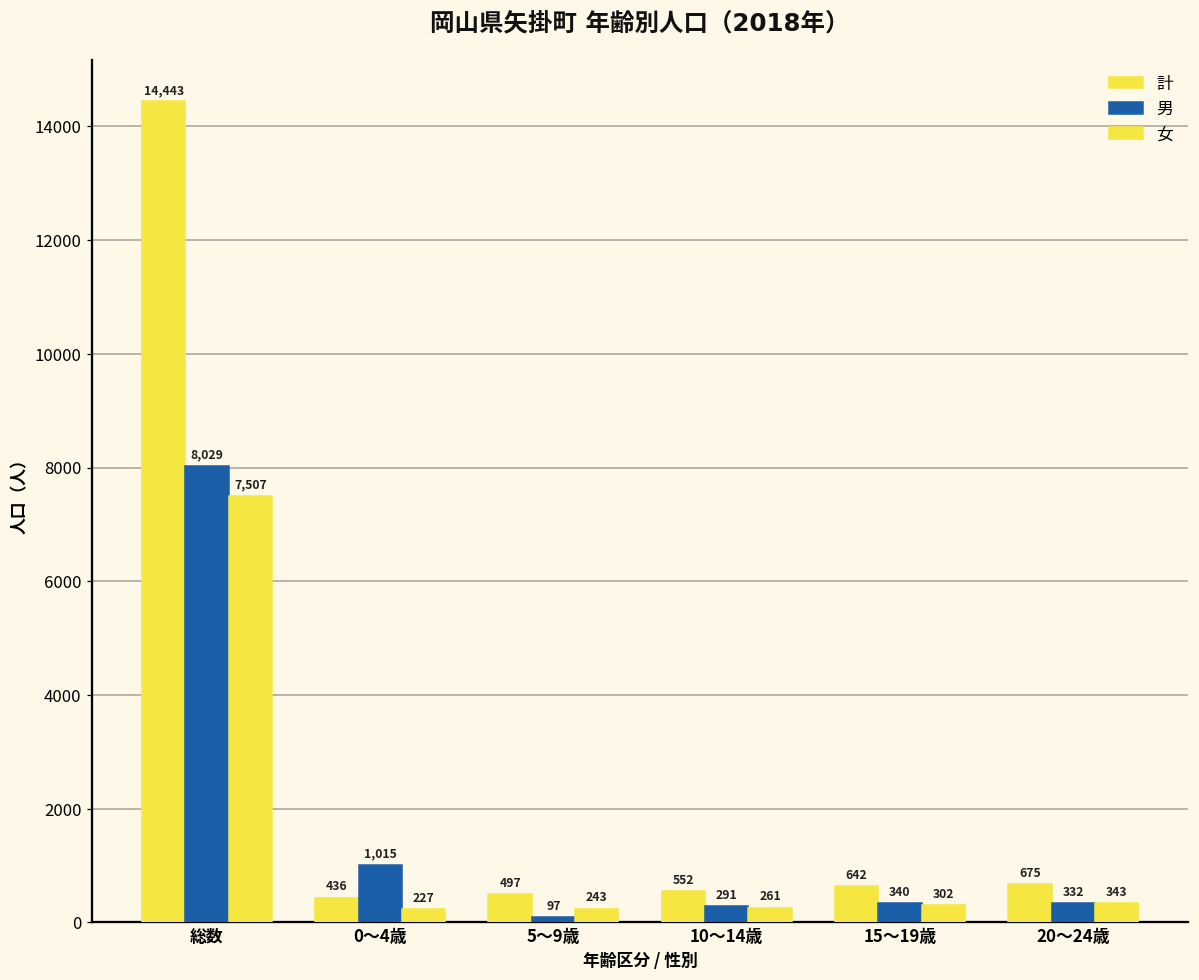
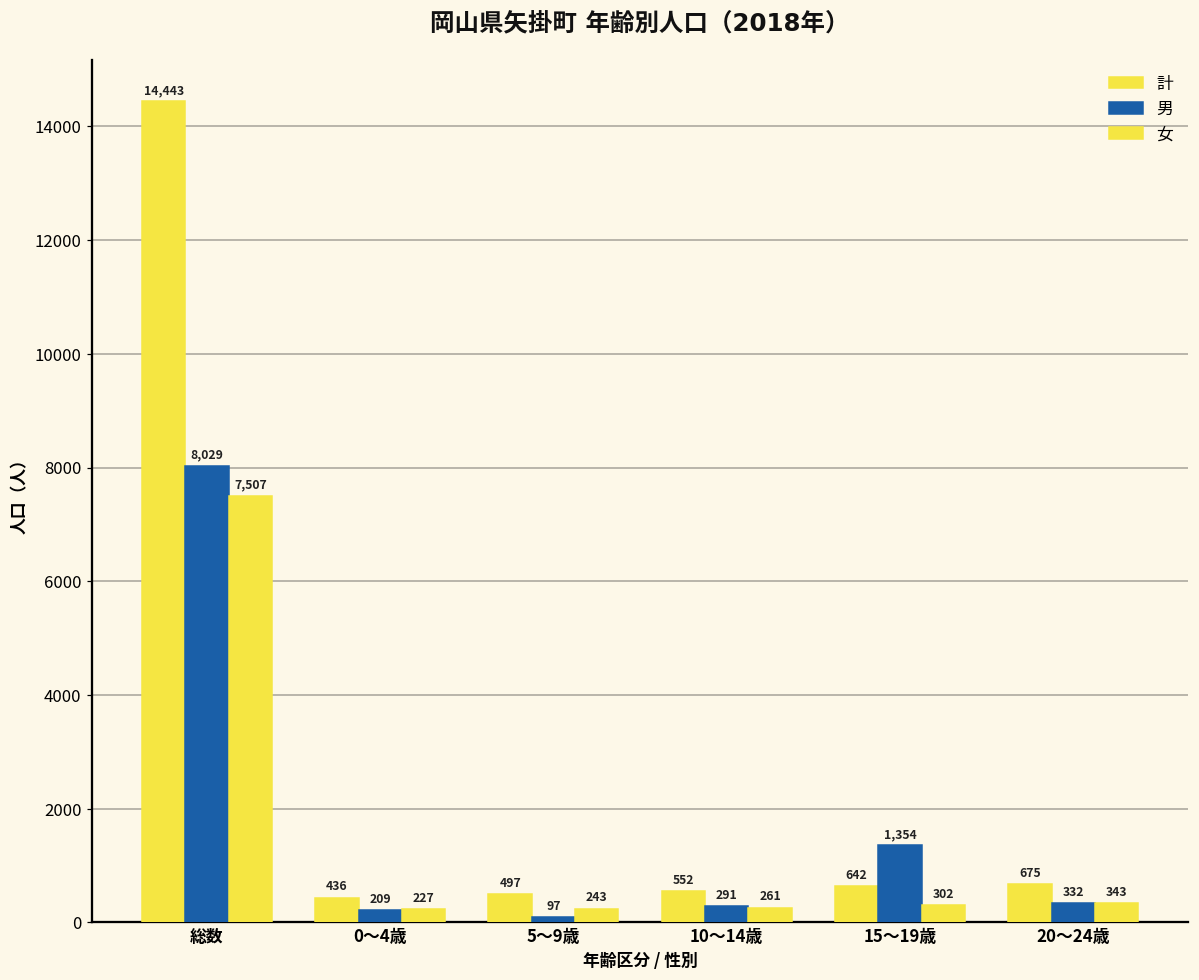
  {
    "男": {
      "総数": "8,029",
-     "0～4歳": "1,015",
+     "0～4歳": "209",
      "5～9歳": "97",
      "10～14歳": "291",
-     "15～19歳": "340",
+     "15～19歳": "1,354",
      "20～24歳": "332"
    }
  }
